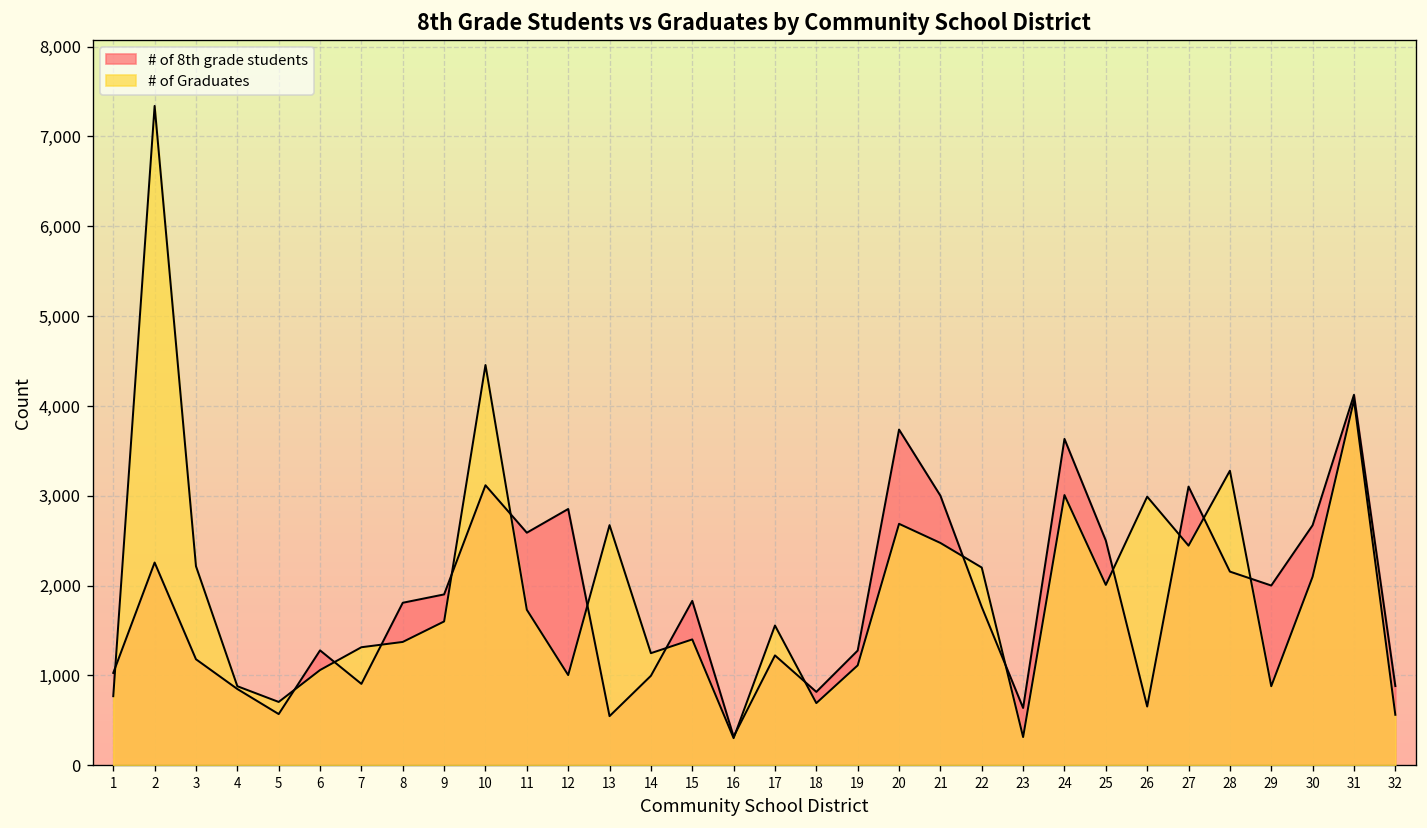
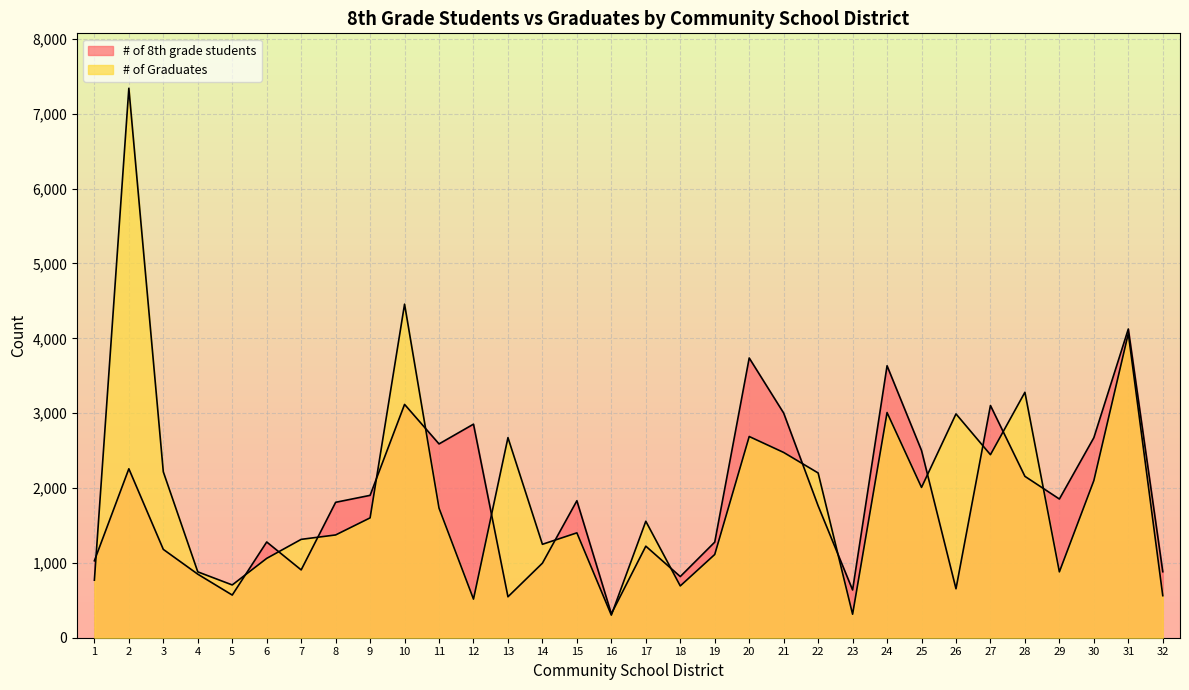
  {
    "# of 8th grade students": {
      "1": "1,000",
      "2": "2,300",
      "3": "1,200",
      "5": "600",
      "6": "1,300",
      "7": "900",
      "8": "1,800",
      "9": "1,900",
      "10": "3,100",
      "11": "2,600",
      "12": "2,900",
      "13": "500",
      "14": "1,000",
      "15": "1,800",
      "17": "1,200",
      "18": "800",
      "19": "1,300",
      "20": "3,700",
      "21": "3,000",
      "22": "1,800",
      "23": "600",
      "24": "3,600",
      "25": "2,500",
      "26": "700",
      "27": "3,100",
      "28": "2,200",
-     "29": "2,000",
+     "29": "1,900",
      "30": "2,700",
      "31": "4,100",
      "32": "900"
    },
    "# of Graduates": {
      "1": "800",
      "2": "7,300",
      "3": "2,200",
      "5": "700",
      "6": "1,100",
      "7": "1,300",
      "8": "1,400",
      "9": "1,600",
      "10": "4,500",
      "11": "1,700",
-     "12": "1,000",
+     "12": "500",
      "13": "2,700",
      "14": "1,200",
      "15": "1,400",
      "17": "1,600",
      "18": "700",
      "19": "1,100",
      "20": "2,700",
      "21": "2,500",
      "22": "2,200",
      "23": "300",
      "24": "3,000",
      "25": "2,000",
      "26": "3,000",
      "27": "2,400",
      "28": "3,300",
      "29": "900",
      "30": "2,100",
      "31": "4,100",
      "32": "600"
    }
  }
